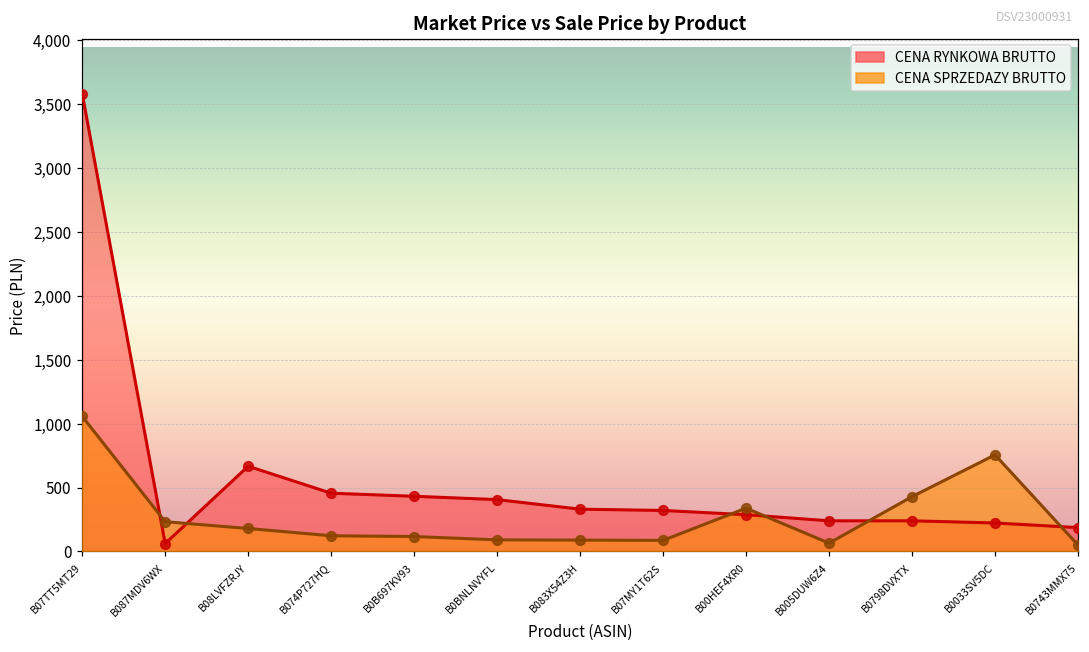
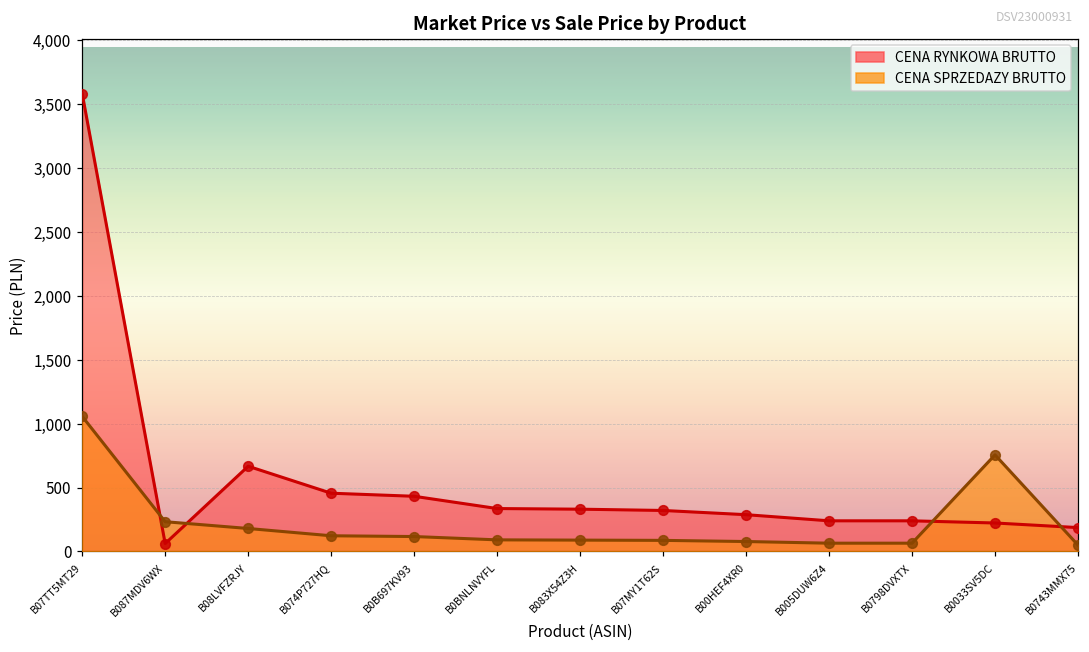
  {
    "CENA RYNKOWA BRUTTO": {
      "B07TT5MT29": "3,580",
      "B087MDV6WX": "60",
      "B08LVFZRJY": "670",
      "B074P727HQ": "460",
      "B0B697KV93": "430",
-     "B0BNLNVYFL": "410",
+     "B0BNLNVYFL": "340",
      "B083X54Z3H": "330",
      "B07MY1T62S": "320",
      "B00HEF4XR0": "290",
      "B005DUW6Z4": "240",
      "B0798DVXTX": "240",
      "B0033SV5DC": "220",
      "B0743MMX75": "190"
    },
    "CENA SPRZEDAZY BRUTTO": {
      "B07TT5MT29": "1,060",
      "B087MDV6WX": "230",
      "B08LVFZRJY": "180",
      "B074P727HQ": "120",
      "B0B697KV93": "120",
      "B0BNLNVYFL": "90",
      "B083X54Z3H": "90",
      "B07MY1T62S": "90",
-     "B00HEF4XR0": "340",
+     "B00HEF4XR0": "80",
      "B005DUW6Z4": "70",
-     "B0798DVXTX": "430",
+     "B0798DVXTX": "70",
      "B0033SV5DC": "760",
      "B0743MMX75": "50"
    }
  }
